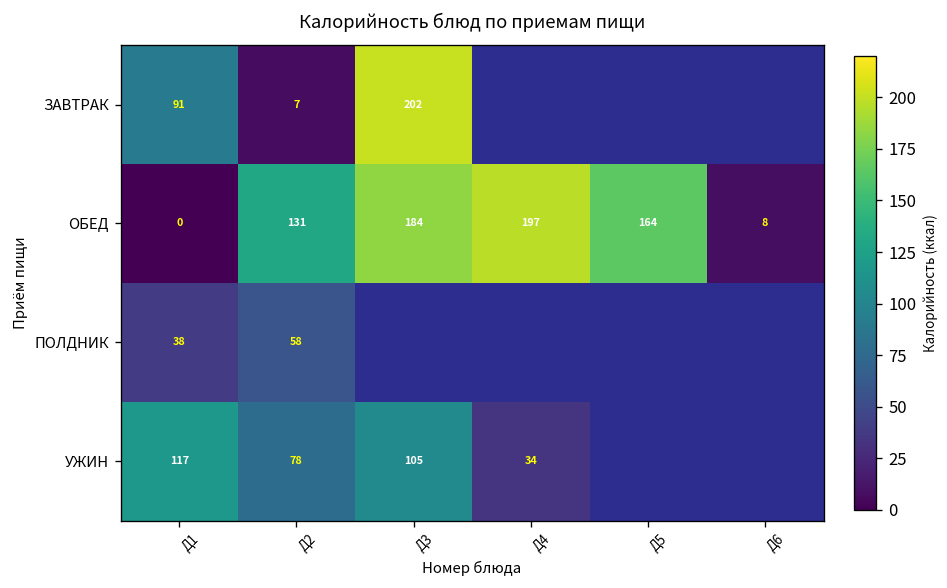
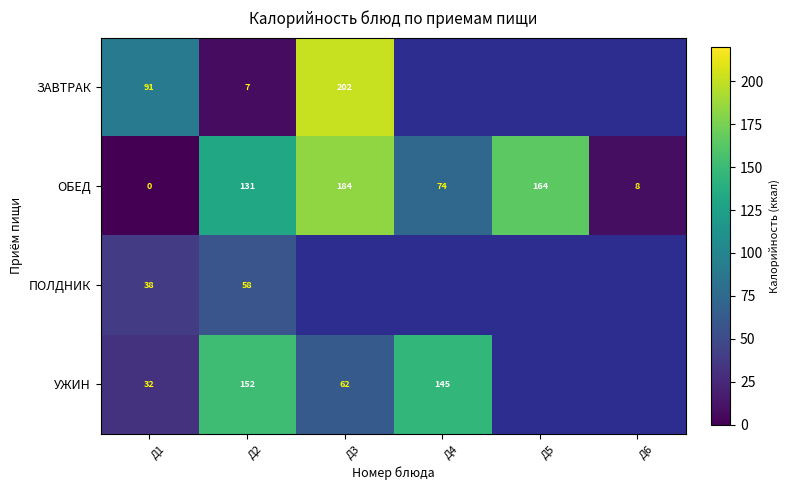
  {
    "ЗАВТРАК": {
      "Д1": 91,
      "Д2": 7,
      "Д3": 202
    },
    "ОБЕД": {
      "Д1": 0,
      "Д2": 131,
      "Д3": 184,
-     "Д4": 197,
+     "Д4": 74,
      "Д5": 164,
      "Д6": 8
    },
    "ПОЛДНИК": {
      "Д1": 38,
      "Д2": 58
    },
    "УЖИН": {
-     "Д1": 117,
-     "Д2": 78,
-     "Д3": 105,
-     "Д4": 34
+     "Д1": 32,
+     "Д2": 152,
+     "Д3": 62,
+     "Д4": 145
    }
  }
